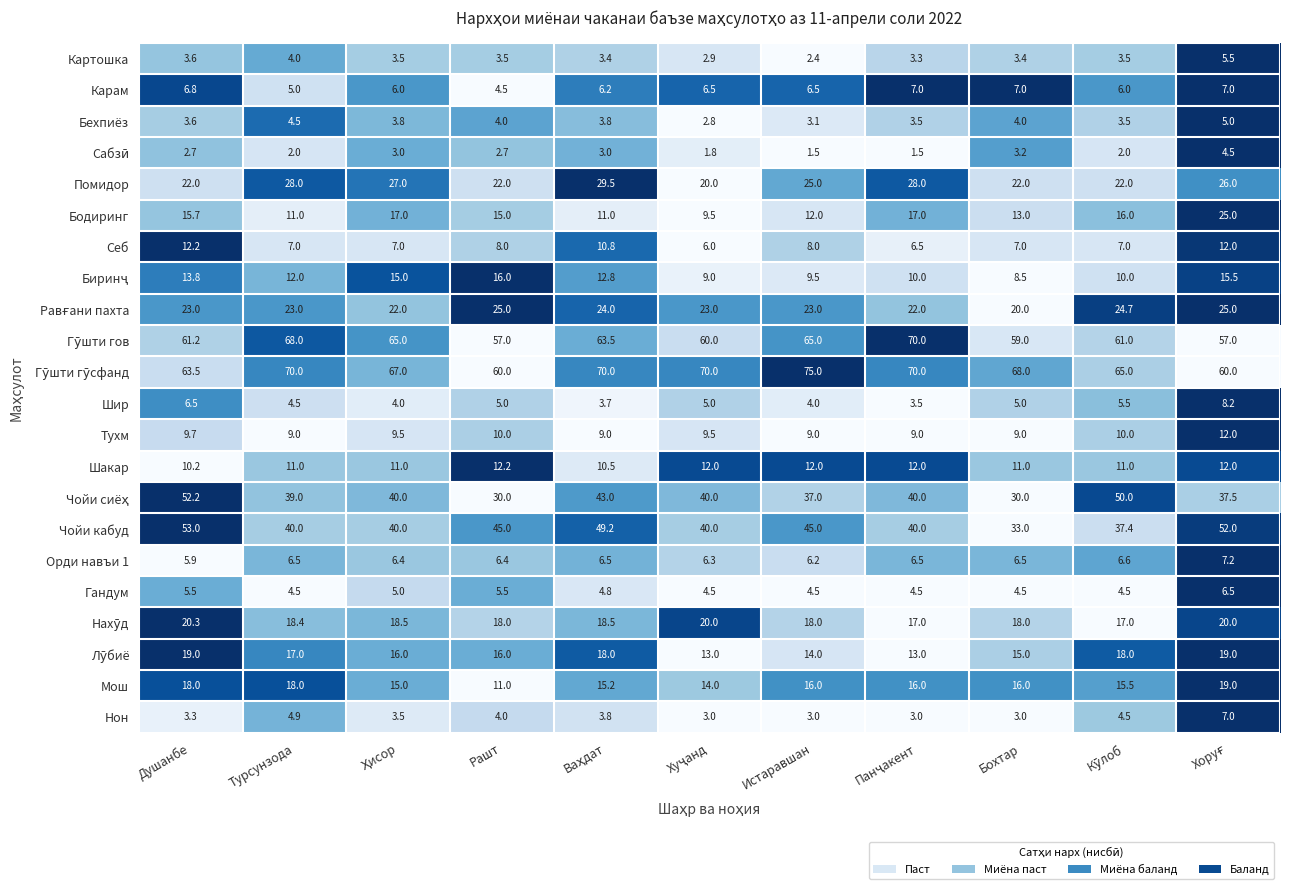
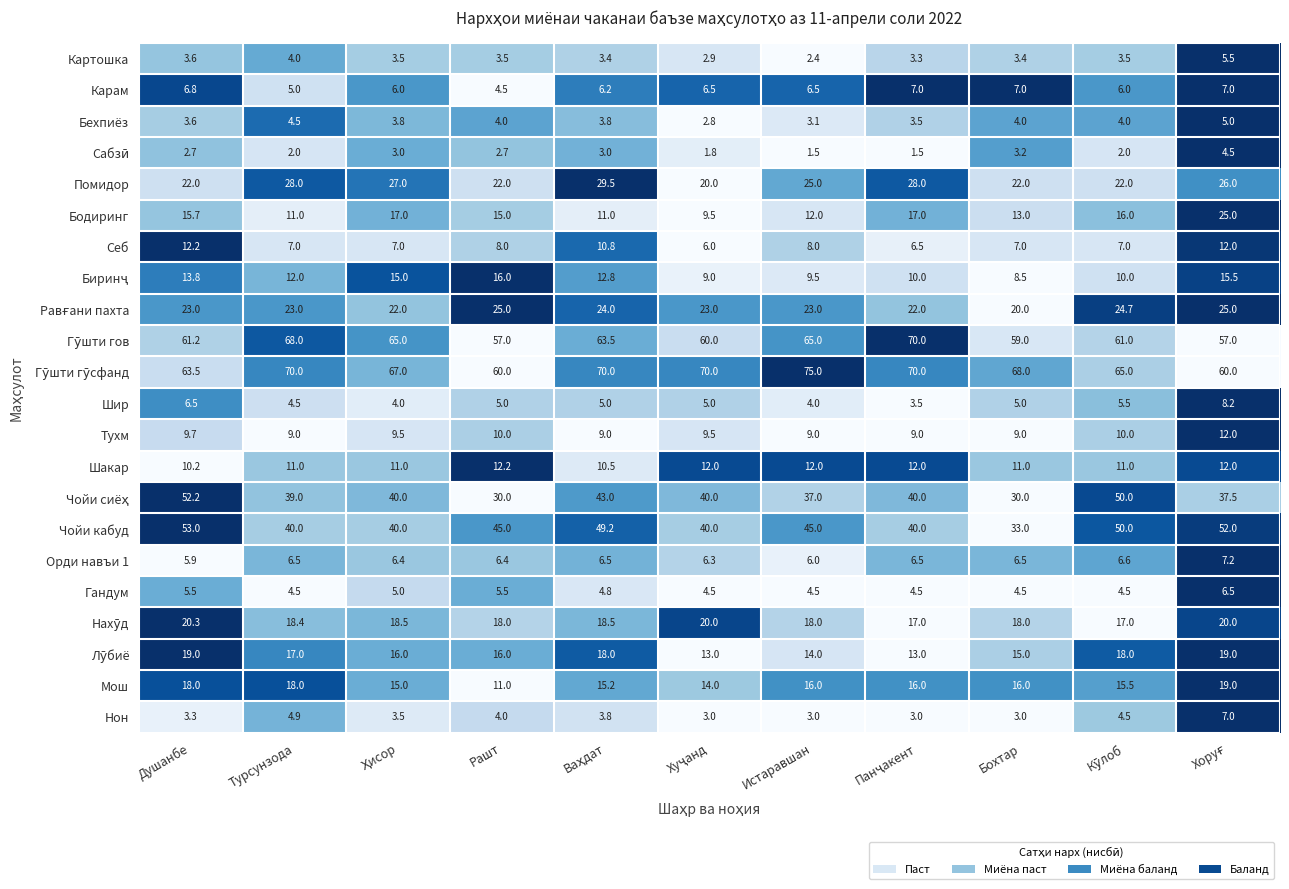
  {
    "Бехпиёз": {
      "Душанбе": 3.6,
      "Турсунзода": 4.5,
      "Ҳисор": 3.8,
      "Рашт": 4.0,
      "Ваҳдат": 3.8,
      "Хуҷанд": 2.8,
      "Истаравшан": 3.1,
      "Панҷакент": 3.5,
      "Бохтар": 4.0,
-     "Кӯлоб": 3.5,
+     "Кӯлоб": 4.0,
      "Хоруғ": 5.0
    },
    "Шир": {
      "Душанбе": 6.5,
      "Турсунзода": 4.5,
      "Ҳисор": 4.0,
      "Рашт": 5.0,
-     "Ваҳдат": 3.7,
+     "Ваҳдат": 5.0,
      "Хуҷанд": 5.0,
      "Истаравшан": 4.0,
      "Панҷакент": 3.5,
      "Бохтар": 5.0,
      "Кӯлоб": 5.5,
      "Хоруғ": 8.2
    },
    "Чойи кабуд": {
      "Душанбе": 53.0,
      "Турсунзода": 40.0,
      "Ҳисор": 40.0,
      "Рашт": 45.0,
      "Ваҳдат": 49.2,
      "Хуҷанд": 40.0,
      "Истаравшан": 45.0,
      "Панҷакент": 40.0,
      "Бохтар": 33.0,
-     "Кӯлоб": 37.4,
+     "Кӯлоб": 50.0,
      "Хоруғ": 52.0
    },
    "Орди навъи 1": {
      "Душанбе": 5.9,
      "Турсунзода": 6.5,
      "Ҳисор": 6.4,
      "Рашт": 6.4,
      "Ваҳдат": 6.5,
      "Хуҷанд": 6.3,
-     "Истаравшан": 6.2,
+     "Истаравшан": 6.0,
      "Панҷакент": 6.5,
      "Бохтар": 6.5,
      "Кӯлоб": 6.6,
      "Хоруғ": 7.2
    }
  }
